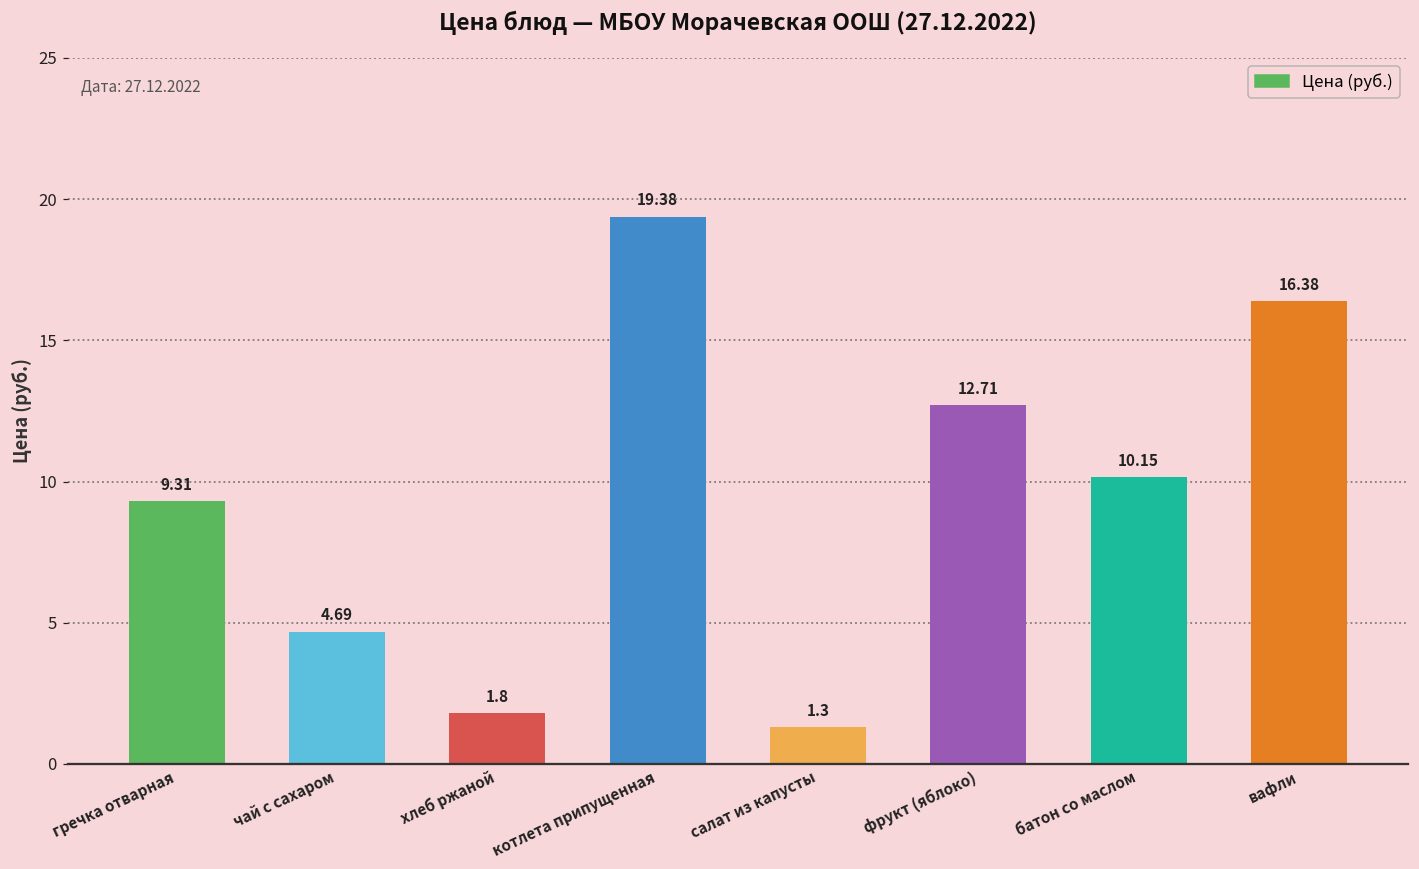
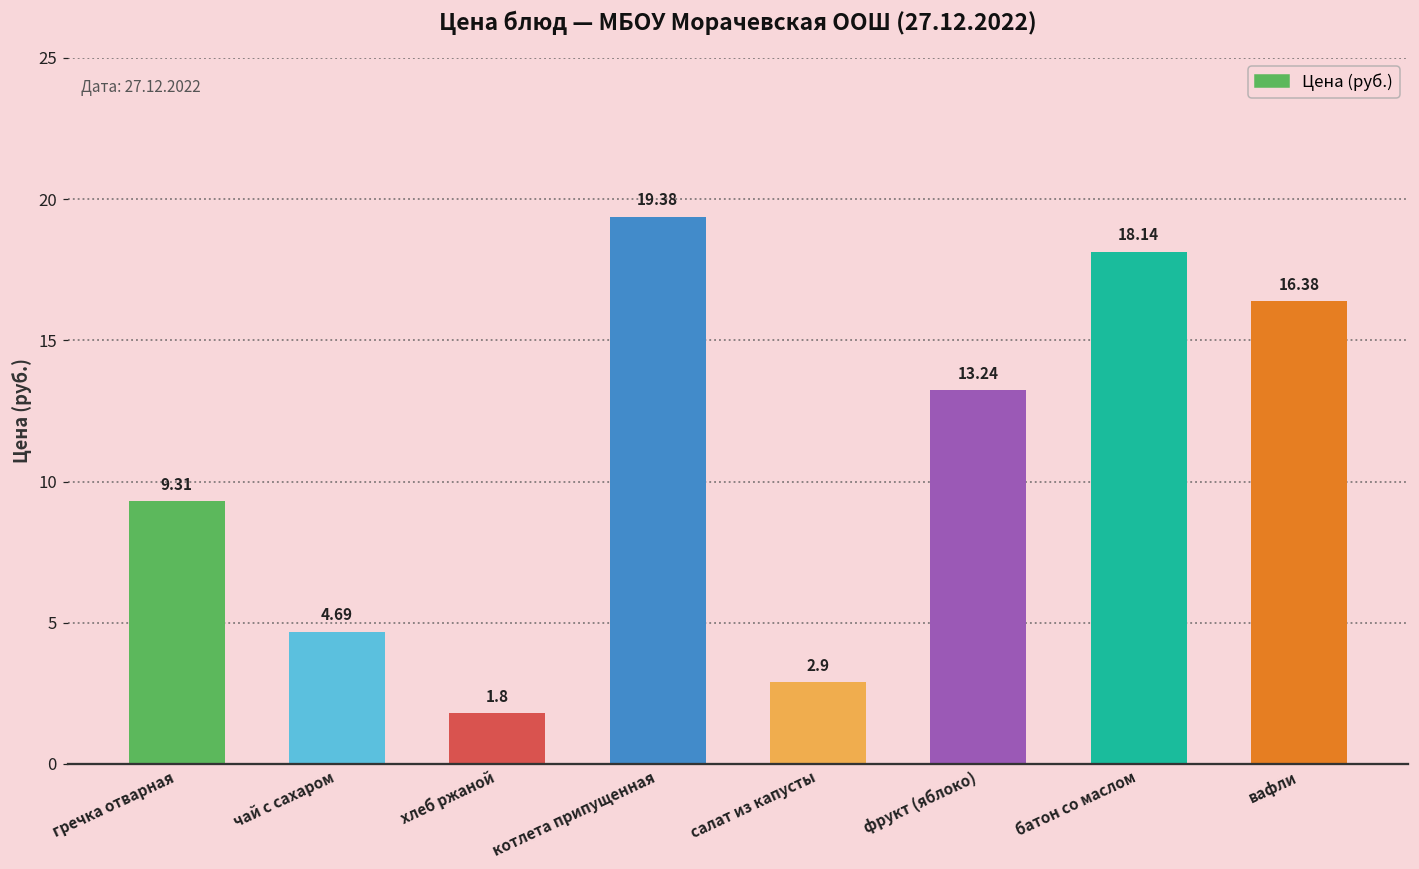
  {
    "гречка отварная": 9.31,
    "чай с сахаром": 4.69,
    "хлеб ржаной": 1.8,
    "котлета припущенная": 19.38,
-   "салат из капусты": 1.3,
-   "фрукт (яблоко)": 12.71,
-   "батон со маслом": 10.15,
+   "салат из капусты": 2.9,
+   "фрукт (яблоко)": 13.24,
+   "батон со маслом": 18.14,
    "вафли": 16.38
  }
